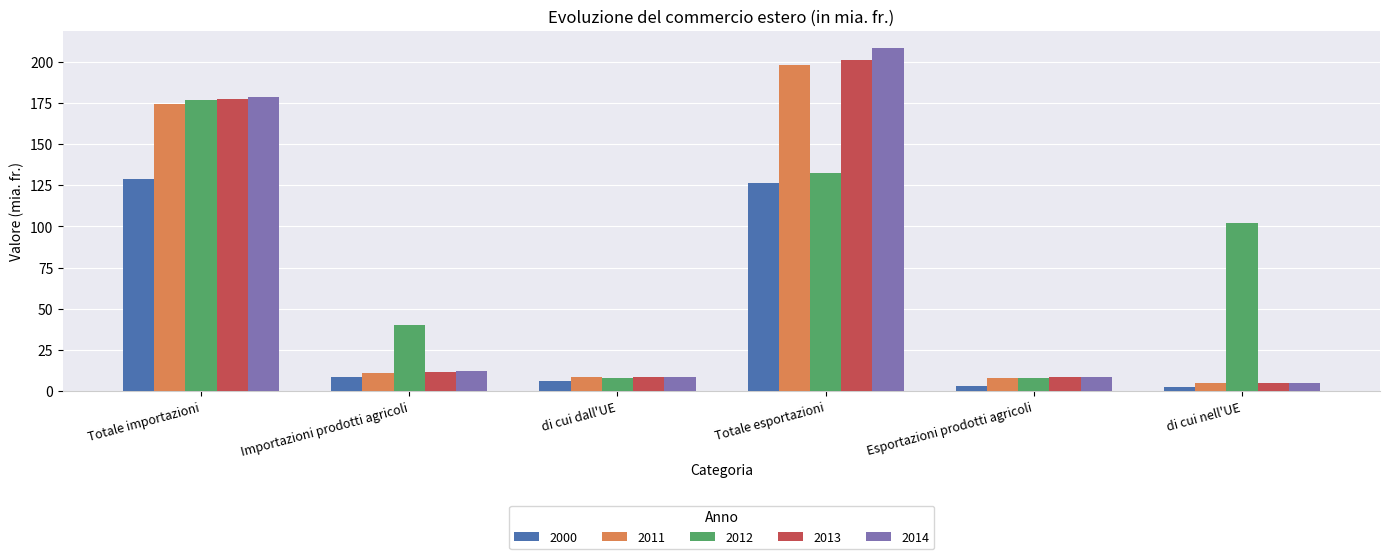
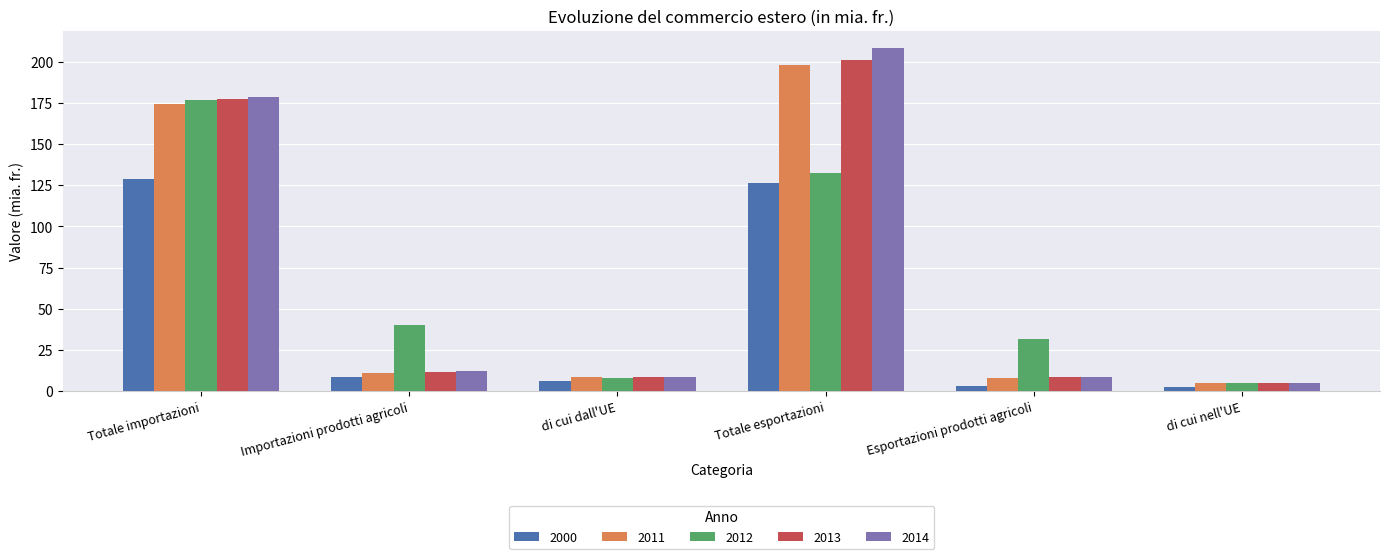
  {
    "2012": {
      "Totale importazioni": 177,
      "Importazioni prodotti agricoli": 40,
      "di cui dall'UE": 8,
      "Totale esportazioni": 132,
-     "Esportazioni prodotti agricoli": 8,
-     "di cui nell'UE": 102
+     "Esportazioni prodotti agricoli": 32,
+     "di cui nell'UE": 5
    }
  }
